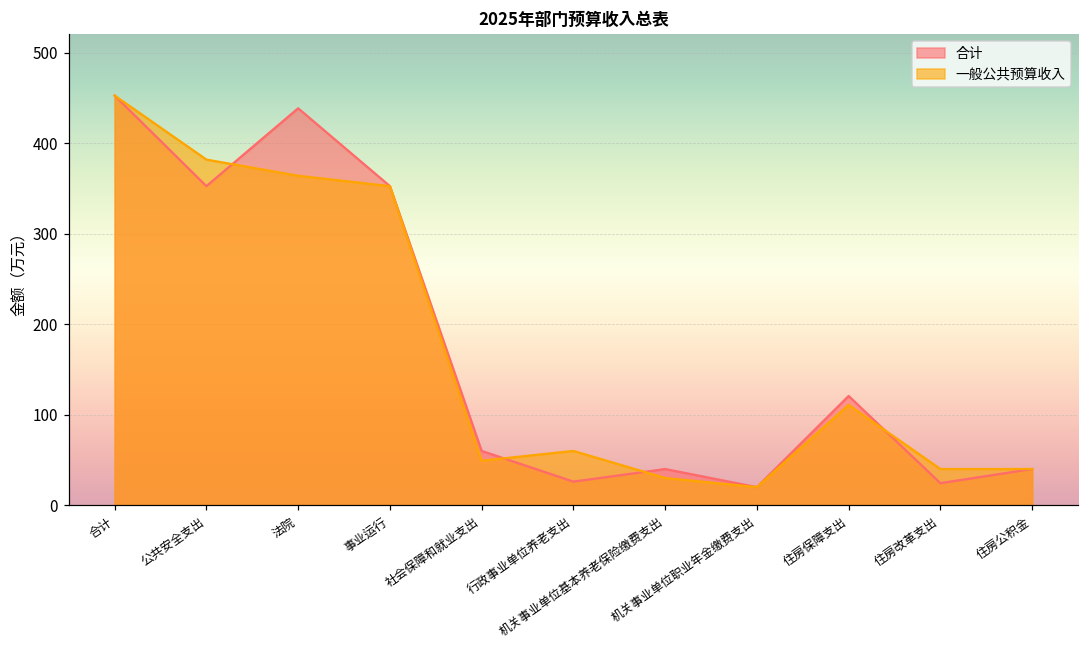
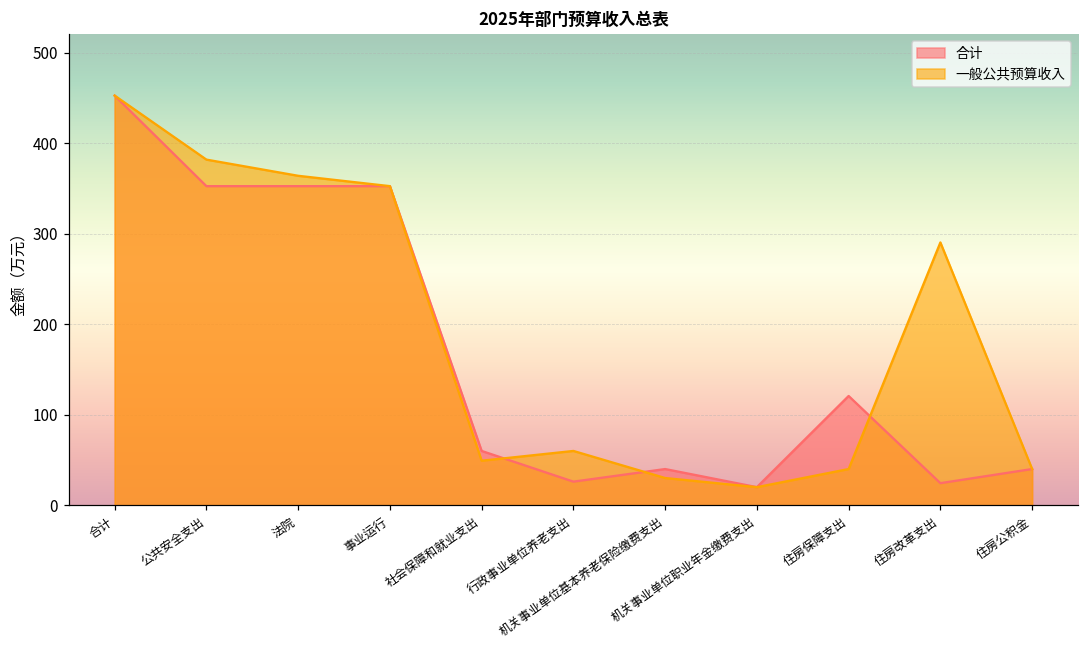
  {
    "合计": {
      "公共安全支出": 350,
-     "法院": 440,
+     "法院": 350,
      "社会保障和就业支出": 60,
      "行政事业单位养老支出": 30,
      "机关事业单位基本养老保险缴费支出": 40,
      "住房保障支出": 120,
      "住房改革支出": 20
    },
    "一般公共预算收入": {
      "公共安全支出": 380,
      "法院": 360,
      "社会保障和就业支出": 50,
      "行政事业单位养老支出": 60,
      "机关事业单位基本养老保险缴费支出": 30,
-     "住房保障支出": 110,
-     "住房改革支出": 40
+     "住房保障支出": 40,
+     "住房改革支出": 290
    }
  }
